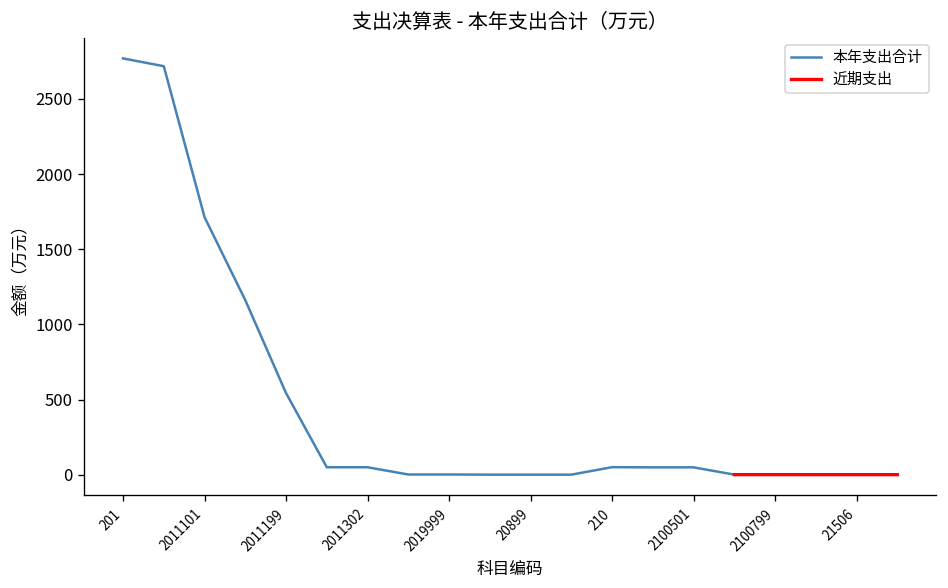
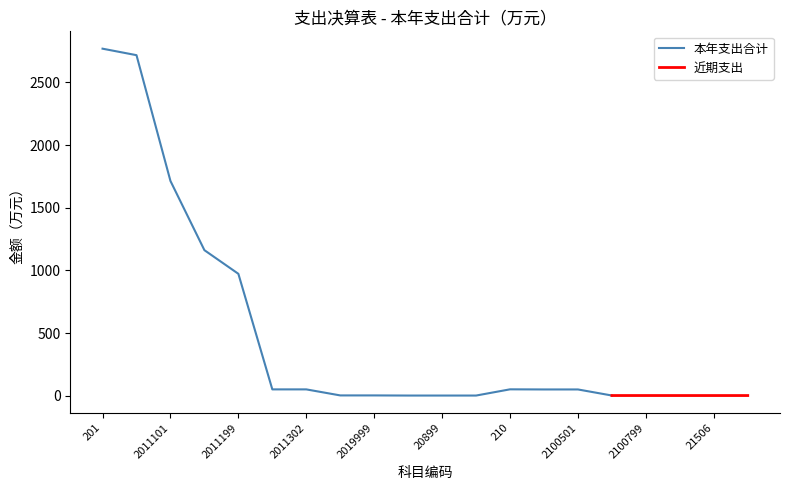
  {
    "本年支出合计": {
      "201": 2770,
      "2011101": 1710,
-     "2011199": 540,
+     "2011199": 970,
      "2011302": 50,
      "2019999": 0,
      "20899": 0,
      "210": 50,
      "2100501": 50
    },
    "近期支出": {
      "2100799": 0,
      "21506": 0
    }
  }
